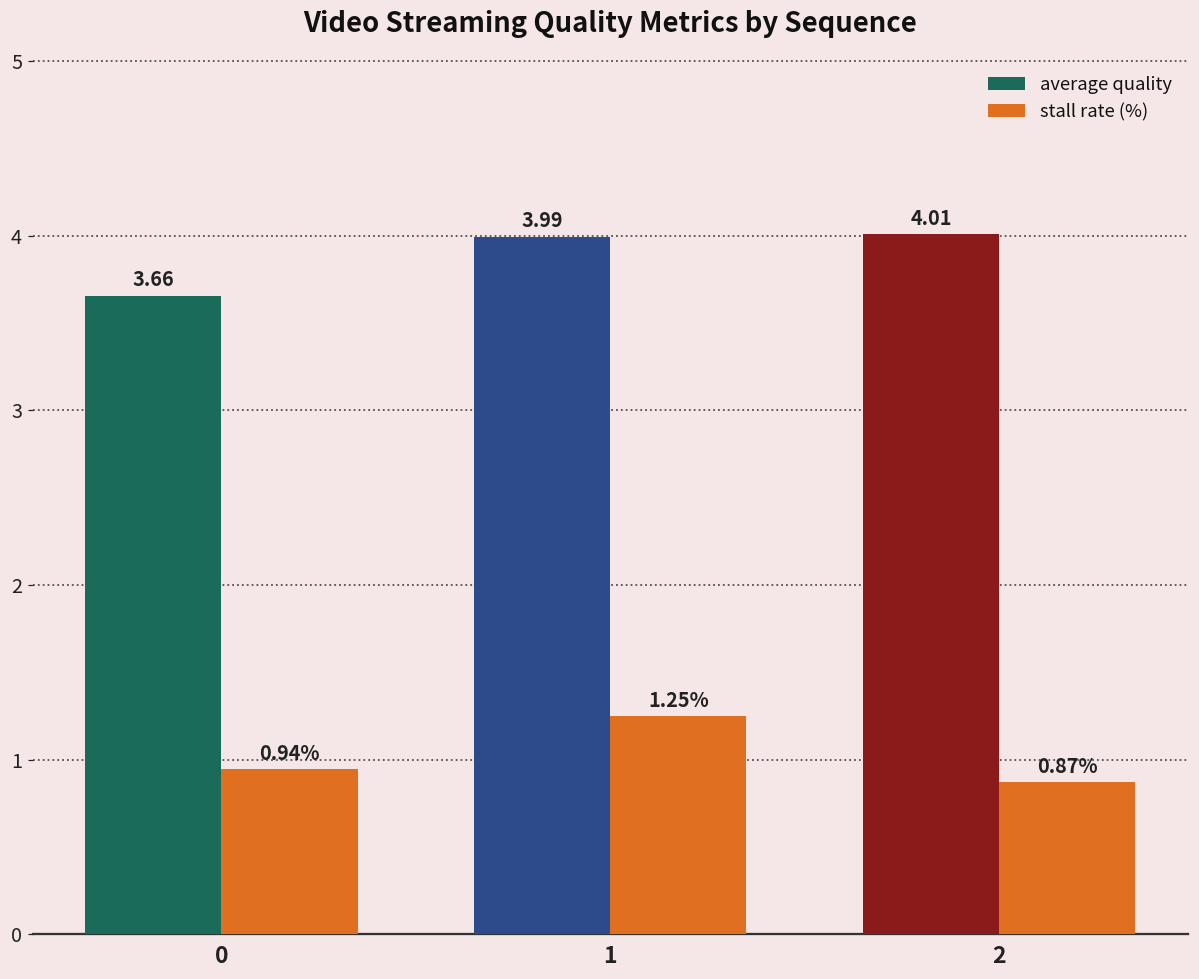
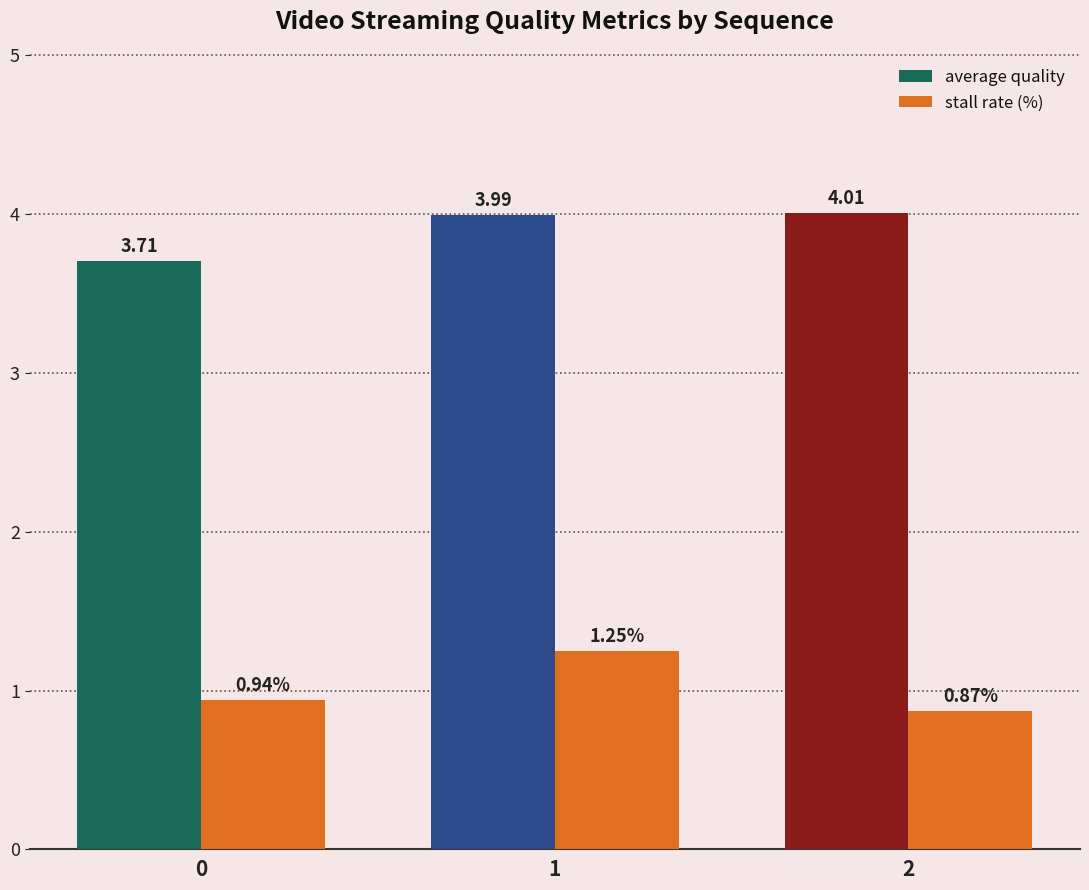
  {
    "average quality": {
-     "0": "3.66",
+     "0": "3.71",
      "1": "3.99",
      "2": "4.01"
    },
    "stall rate (%)": {
      "0": "0.94%",
      "1": "1.25%",
      "2": "0.87%"
    }
  }
